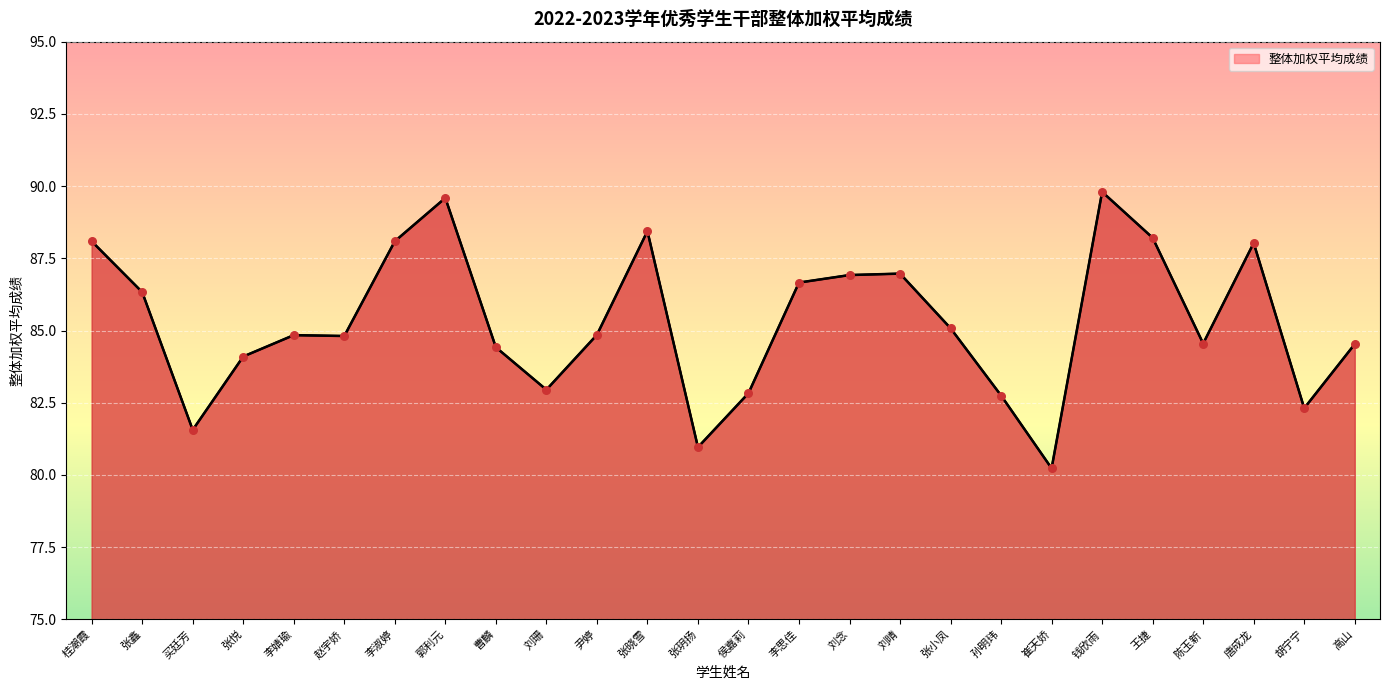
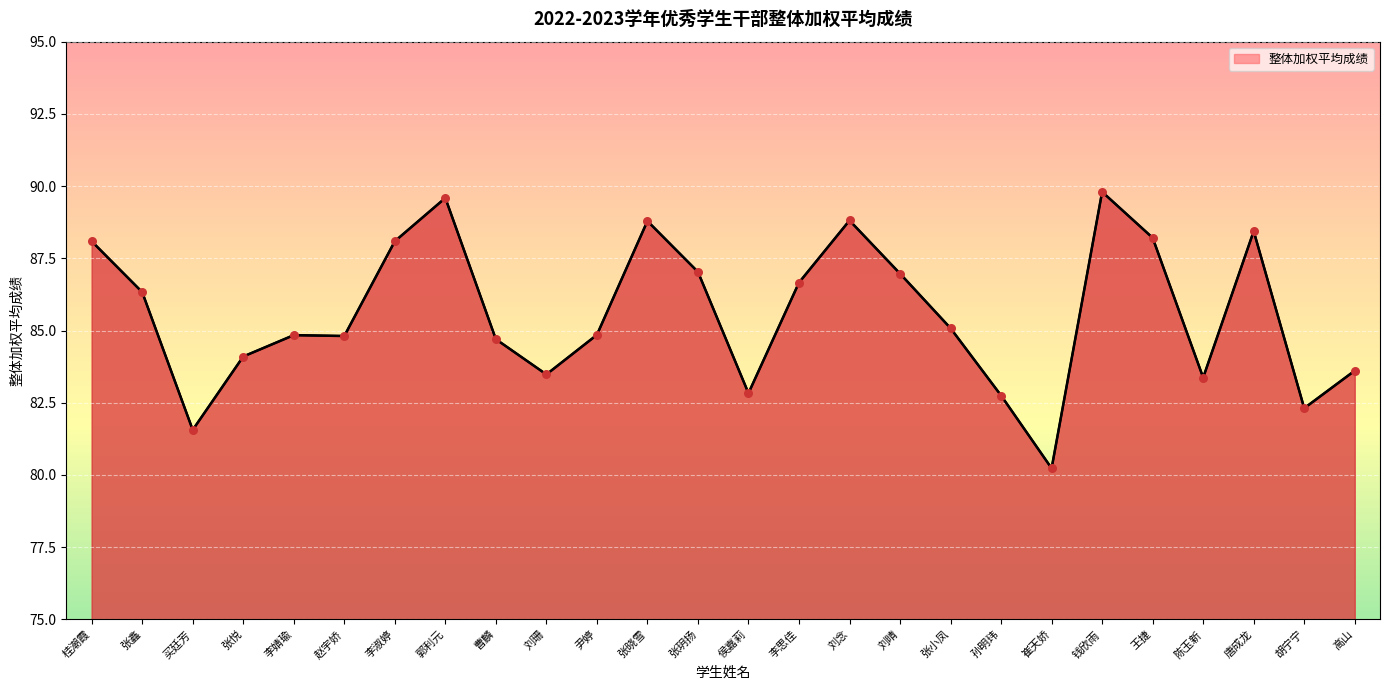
  {
    "桂潮霞": 88.1,
    "张鑫": 86.3,
    "买廷芳": 81.6,
    "张悦": 84.1,
    "李婧瑜": 84.8,
    "赵宇娇": 84.8,
    "李淑婷": 88.1,
    "郭利元": 89.6,
-   "曹麟": 84.4,
-   "刘珊": 83.0,
+   "曹麟": 84.7,
+   "刘珊": 83.5,
    "尹婷": 84.9,
-   "张晓雪": 88.4,
-   "张玥扬": 81.0,
+   "张晓雪": 88.8,
+   "张玥扬": 87.0,
    "侯嘉莉": 82.8,
    "李思佳": 86.7,
-   "刘念": 86.9,
+   "刘念": 88.8,
    "刘晴": 87.0,
    "张小凤": 85.1,
    "孙明玮": 82.8,
    "崔天娇": 80.2,
    "钱欣雨": 89.8,
    "王捷": 88.2,
-   "陈玉新": 84.6,
-   "唐成龙": 88.0,
+   "陈玉新": 83.4,
+   "唐成龙": 88.4,
    "胡宁宁": 82.3,
-   "高山": 84.5
+   "高山": 83.6
  }
